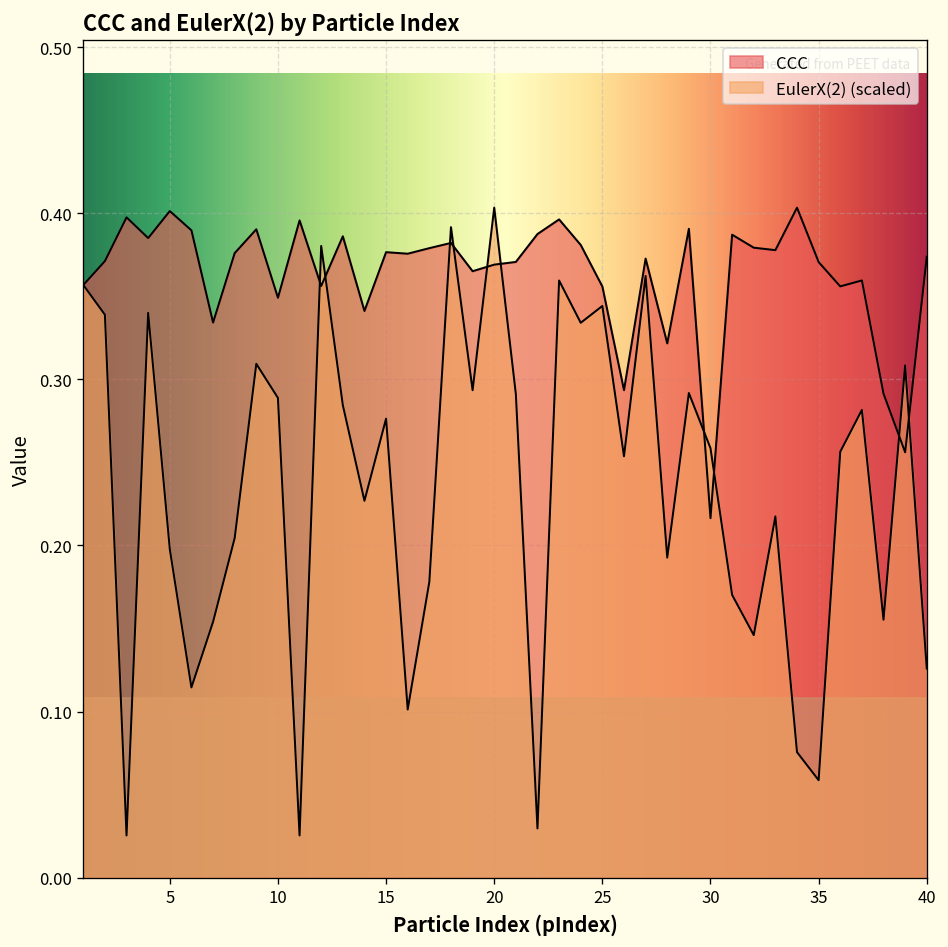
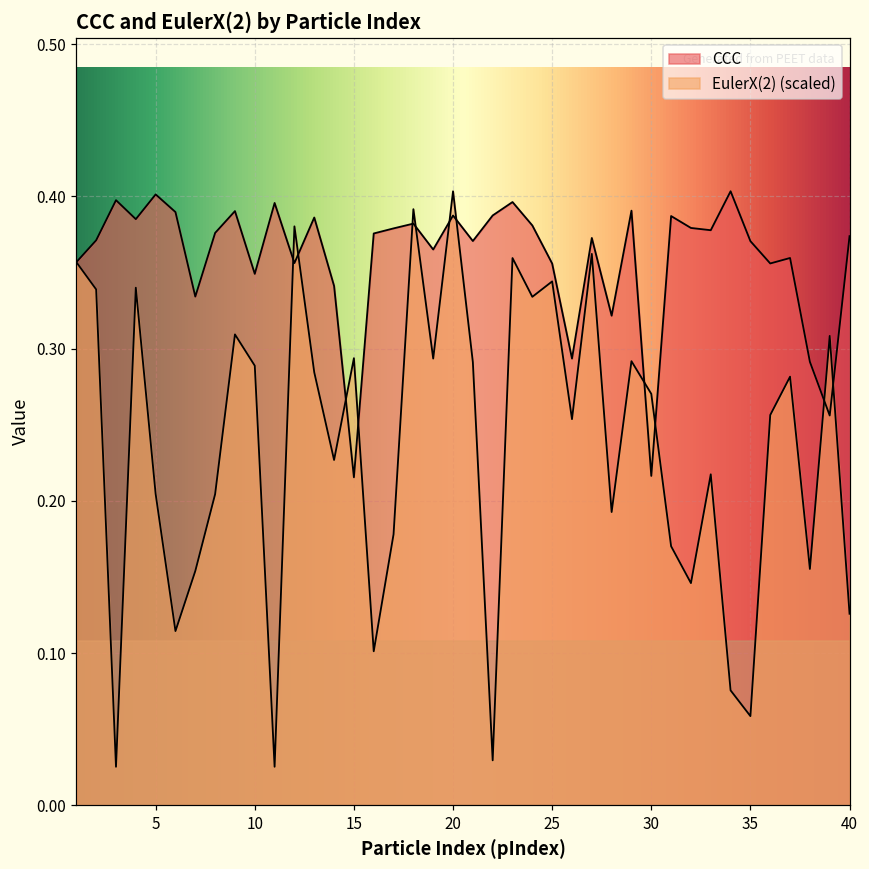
  {
    "CCC": {
      "5": 0.401,
      "10": 0.349,
-     "15": 0.377,
-     "20": 0.369,
+     "15": 0.216,
+     "20": 0.387,
      "25": 0.356,
      "30": 0.216,
      "35": 0.371,
      "40": 0.374
    },
    "EulerX(2) (scaled)": {
-     "5": 0.198,
+     "5": 0.205,
      "10": 0.289,
-     "15": 0.276,
+     "15": 0.294,
      "20": 0.403,
      "25": 0.344,
-     "30": 0.259,
+     "30": 0.270,
      "40": 0.126
    }
  }
